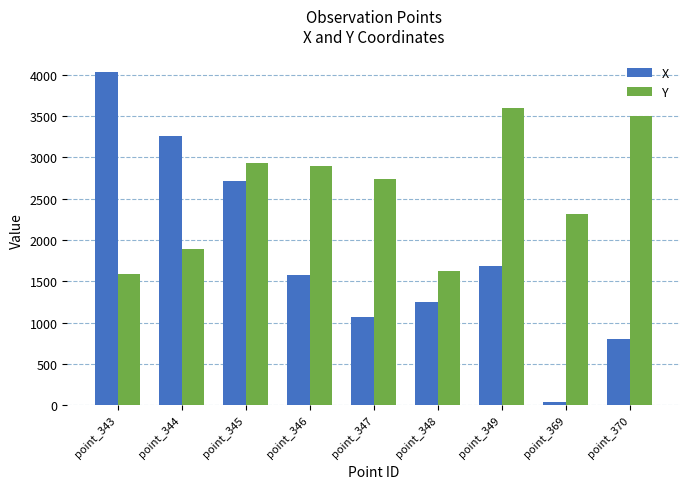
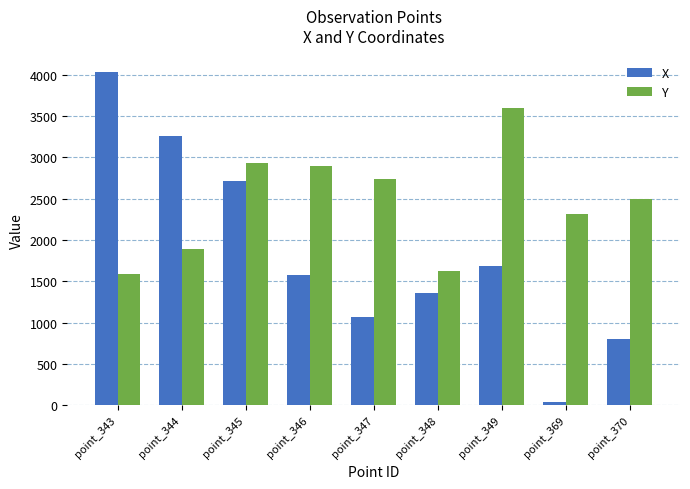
  {
    "X": {
      "point_343": 4000,
      "point_344": 3300,
      "point_345": 2700,
      "point_346": 1600,
      "point_347": 1100,
-     "point_348": 1300,
+     "point_348": 1400,
      "point_349": 1700,
      "point_369": 0,
      "point_370": 800
    },
    "Y": {
      "point_343": 1600,
      "point_344": 1900,
      "point_345": 2900,
      "point_346": 2900,
      "point_347": 2700,
      "point_348": 1600,
      "point_349": 3600,
      "point_369": 2300,
-     "point_370": 3500
+     "point_370": 2500
    }
  }
